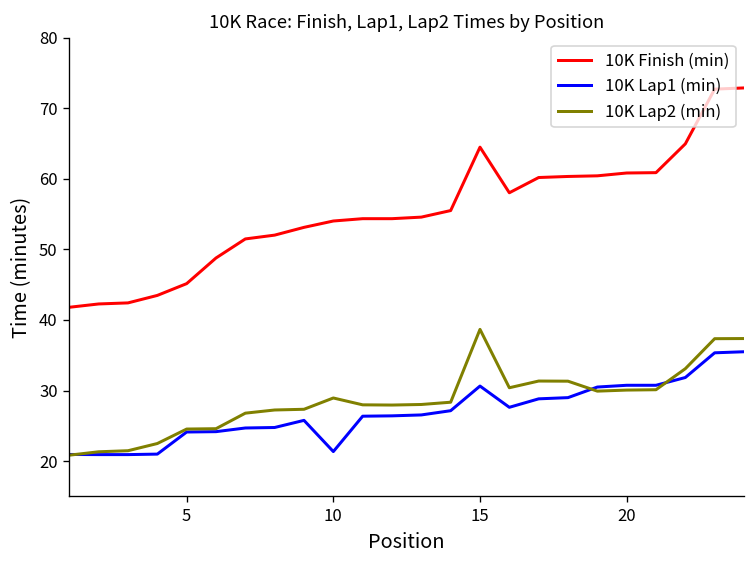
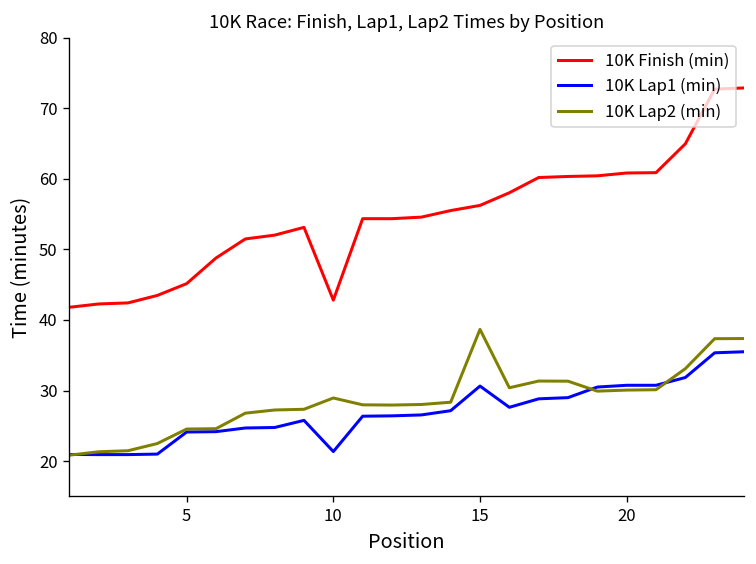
  {
    "10K Finish (min)": {
      "5": 45,
-     "10": 54,
-     "15": 64,
+     "10": 43,
+     "15": 56,
      "20": 61
    },
    "10K Lap1 (min)": {
      "10": 21,
      "15": 31,
      "20": 31
    },
    "10K Lap2 (min)": {
      "10": 29,
      "15": 39,
      "20": 30
    }
  }
